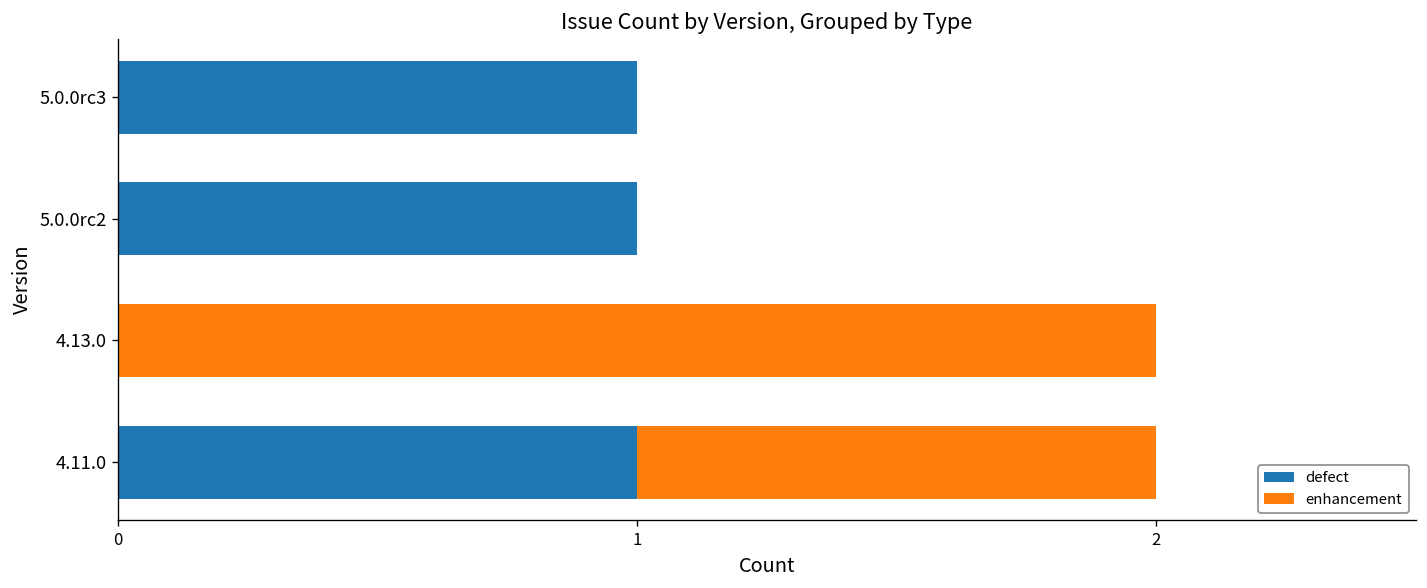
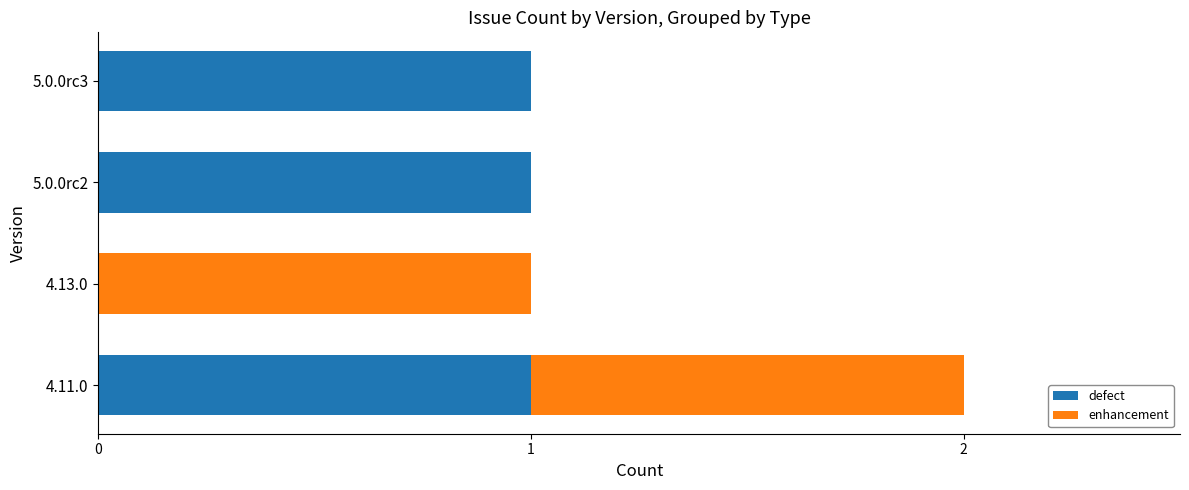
  {
    "defect": {
      "5.0.0rc3": 1,
      "5.0.0rc2": 1,
      "4.13.0": 0,
      "4.11.0": 1
    },
    "enhancement": {
      "5.0.0rc3": 0,
      "5.0.0rc2": 0,
-     "4.13.0": 2,
+     "4.13.0": 1,
      "4.11.0": 1
    }
  }
